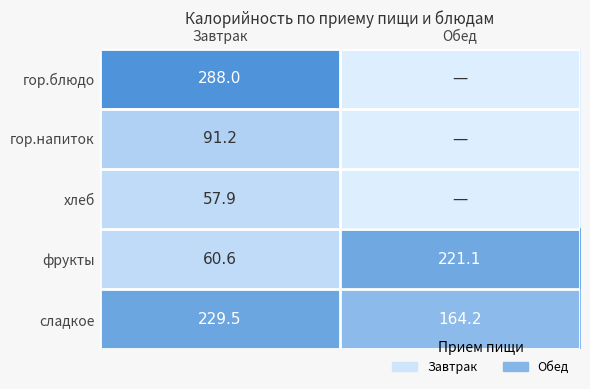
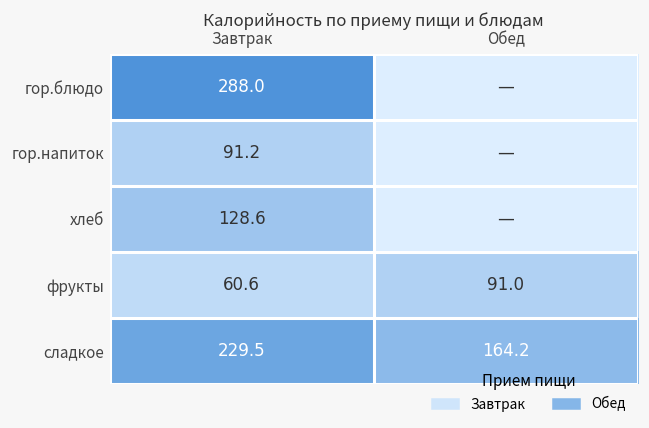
  {
    "гор.блюдо": {
      "Завтрак": 288.0
    },
    "гор.напиток": {
      "Завтрак": 91.2
    },
    "хлеб": {
-     "Завтрак": 57.9
+     "Завтрак": 128.6
    },
    "фрукты": {
      "Завтрак": 60.6,
-     "Обед": 221.1
+     "Обед": 91.0
    },
    "сладкое": {
      "Завтрак": 229.5,
      "Обед": 164.2
    }
  }
